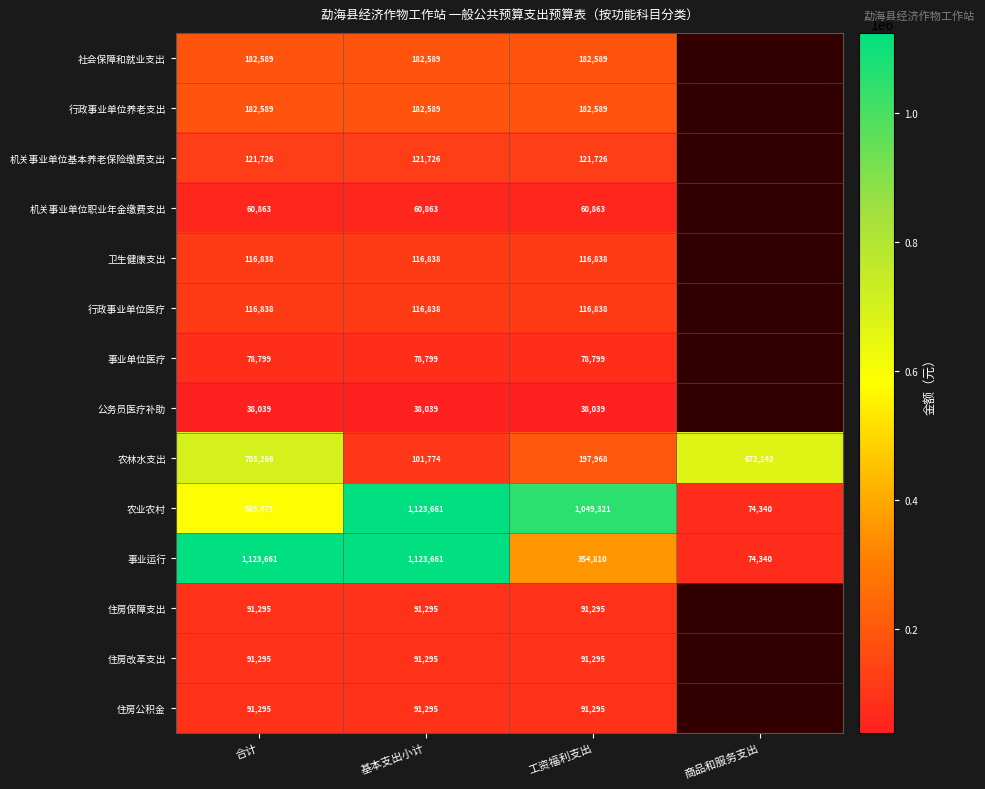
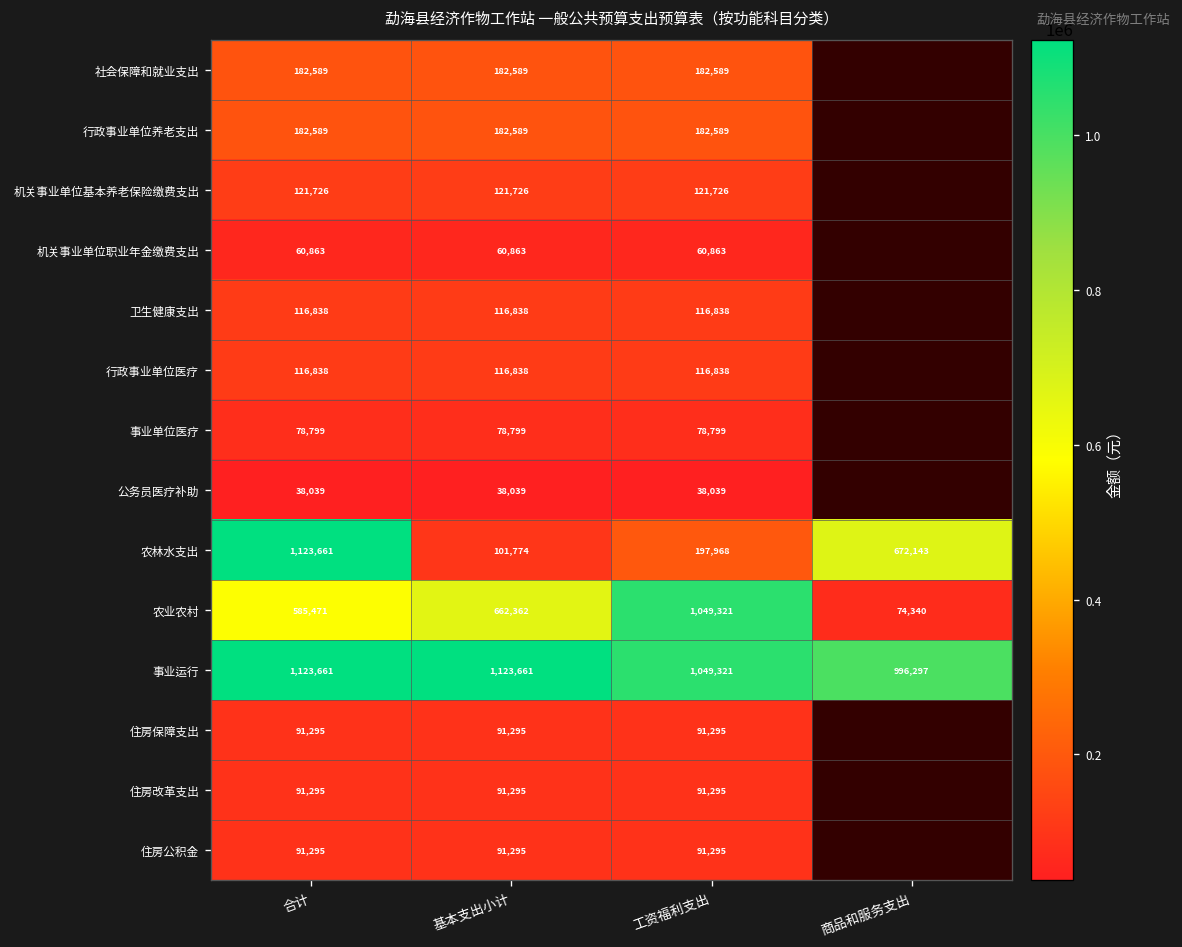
  {
    "社会保障和就业支出": {
      "合计": "182,589",
      "基本支出小计": "182,589",
      "工资福利支出": "182,589"
    },
    "行政事业单位养老支出": {
      "合计": "182,589",
      "基本支出小计": "182,589",
      "工资福利支出": "182,589"
    },
    "机关事业单位基本养老保险缴费支出": {
      "合计": "121,726",
      "基本支出小计": "121,726",
      "工资福利支出": "121,726"
    },
    "机关事业单位职业年金缴费支出": {
      "合计": "60,863",
      "基本支出小计": "60,863",
      "工资福利支出": "60,863"
    },
    "卫生健康支出": {
      "合计": "116,838",
      "基本支出小计": "116,838",
      "工资福利支出": "116,838"
    },
    "行政事业单位医疗": {
      "合计": "116,838",
      "基本支出小计": "116,838",
      "工资福利支出": "116,838"
    },
    "事业单位医疗": {
      "合计": "78,799",
      "基本支出小计": "78,799",
      "工资福利支出": "78,799"
    },
    "公务员医疗补助": {
      "合计": "38,039",
      "基本支出小计": "38,039",
      "工资福利支出": "38,039"
    },
    "农林水支出": {
-     "合计": "703,266",
+     "合计": "1,123,661",
      "基本支出小计": "101,774",
      "工资福利支出": "197,968",
      "商品和服务支出": "672,143"
    },
    "农业农村": {
      "合计": "585,471",
-     "基本支出小计": "1,123,661",
+     "基本支出小计": "662,362",
      "工资福利支出": "1,049,321",
      "商品和服务支出": "74,340"
    },
    "事业运行": {
      "合计": "1,123,661",
      "基本支出小计": "1,123,661",
-     "工资福利支出": "354,810",
-     "商品和服务支出": "74,340"
+     "工资福利支出": "1,049,321",
+     "商品和服务支出": "996,297"
    },
    "住房保障支出": {
      "合计": "91,295",
      "基本支出小计": "91,295",
      "工资福利支出": "91,295"
    },
    "住房改革支出": {
      "合计": "91,295",
      "基本支出小计": "91,295",
      "工资福利支出": "91,295"
    },
    "住房公积金": {
      "合计": "91,295",
      "基本支出小计": "91,295",
      "工资福利支出": "91,295"
    }
  }
